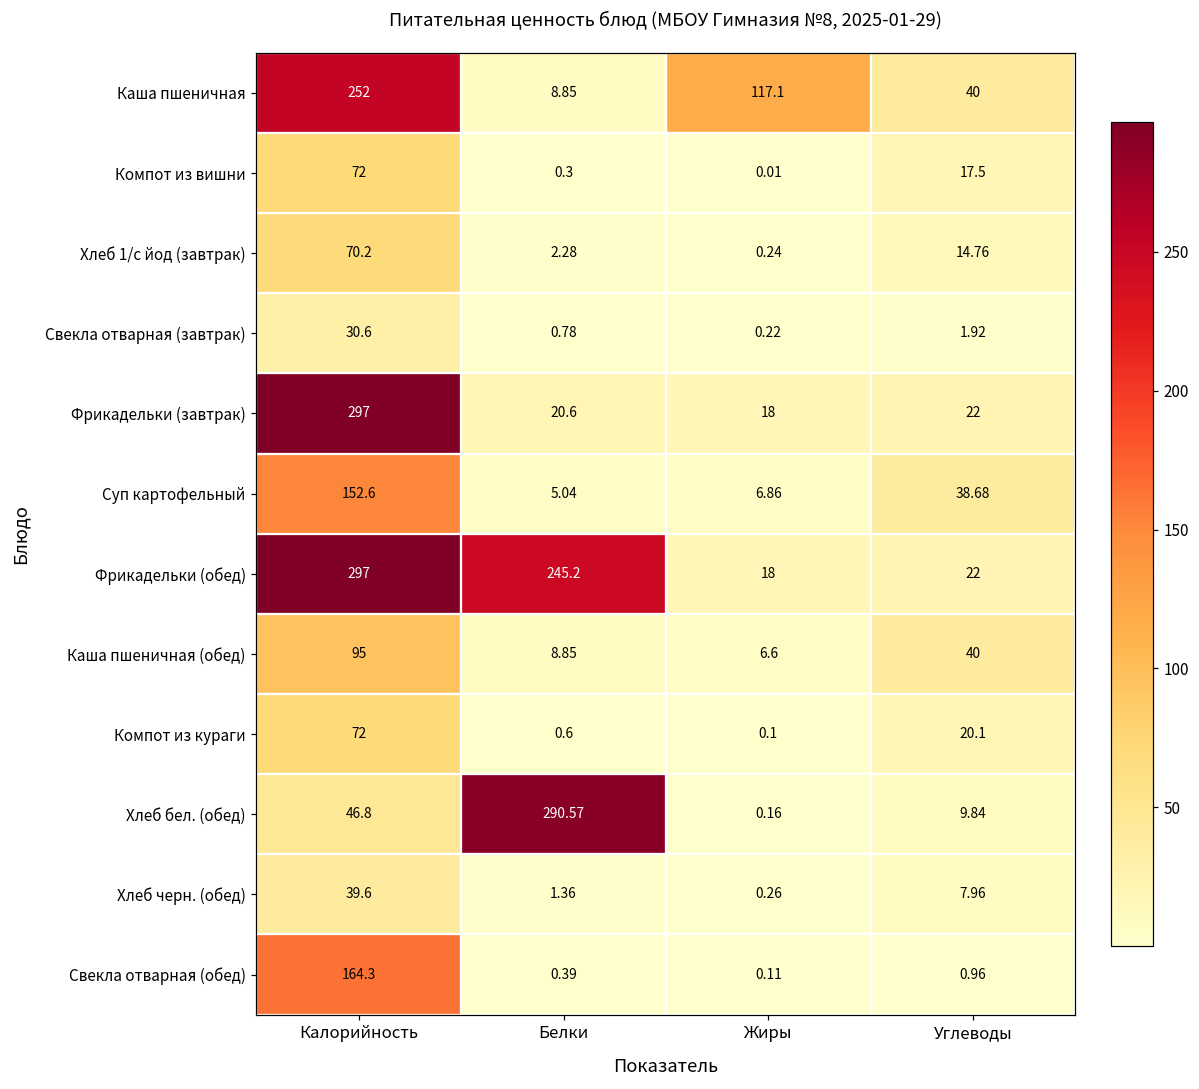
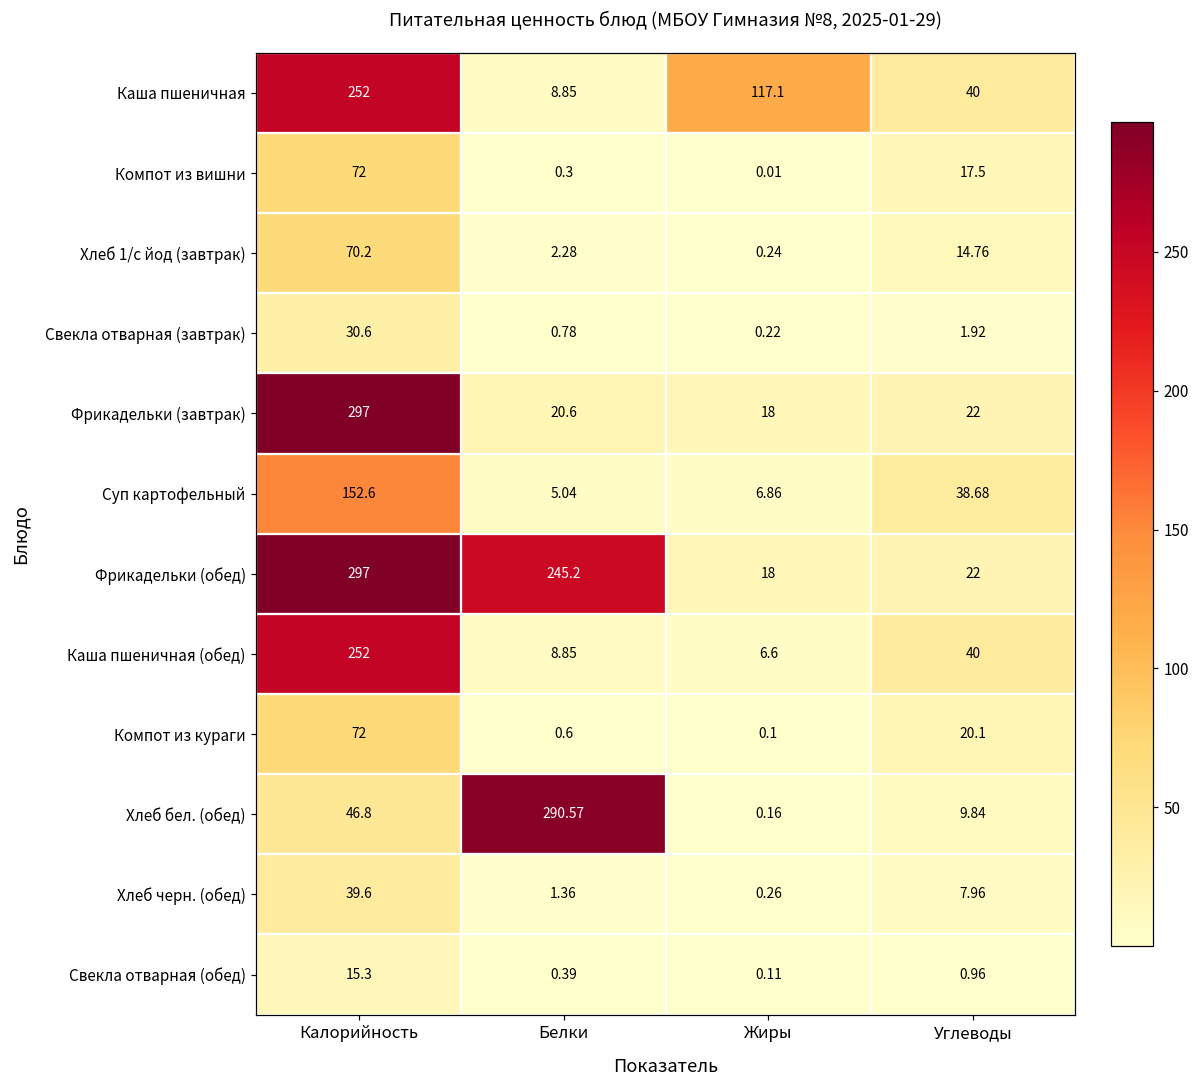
  {
    "Каша пшеничная": {
      "Калорийность": 252,
      "Белки": 8.85,
      "Жиры": 117.1,
      "Углеводы": 40
    },
    "Компот из вишни": {
      "Калорийность": 72,
      "Белки": 0.3,
      "Жиры": 0.01,
      "Углеводы": 17.5
    },
    "Хлеб 1/с йод (завтрак)": {
      "Калорийность": 70.2,
      "Белки": 2.28,
      "Жиры": 0.24,
      "Углеводы": 14.76
    },
    "Свекла отварная (завтрак)": {
      "Калорийность": 30.6,
      "Белки": 0.78,
      "Жиры": 0.22,
      "Углеводы": 1.92
    },
    "Фрикадельки (завтрак)": {
      "Калорийность": 297,
      "Белки": 20.6,
      "Жиры": 18,
      "Углеводы": 22
    },
    "Суп картофельный": {
      "Калорийность": 152.6,
      "Белки": 5.04,
      "Жиры": 6.86,
      "Углеводы": 38.68
    },
    "Фрикадельки (обед)": {
      "Калорийность": 297,
      "Белки": 245.2,
      "Жиры": 18,
      "Углеводы": 22
    },
    "Каша пшеничная (обед)": {
-     "Калорийность": 95,
+     "Калорийность": 252,
      "Белки": 8.85,
      "Жиры": 6.6,
      "Углеводы": 40
    },
    "Компот из кураги": {
      "Калорийность": 72,
      "Белки": 0.6,
      "Жиры": 0.1,
      "Углеводы": 20.1
    },
    "Хлеб бел. (обед)": {
      "Калорийность": 46.8,
      "Белки": 290.57,
      "Жиры": 0.16,
      "Углеводы": 9.84
    },
    "Хлеб черн. (обед)": {
      "Калорийность": 39.6,
      "Белки": 1.36,
      "Жиры": 0.26,
      "Углеводы": 7.96
    },
    "Свекла отварная (обед)": {
-     "Калорийность": 164.3,
+     "Калорийность": 15.3,
      "Белки": 0.39,
      "Жиры": 0.11,
      "Углеводы": 0.96
    }
  }
